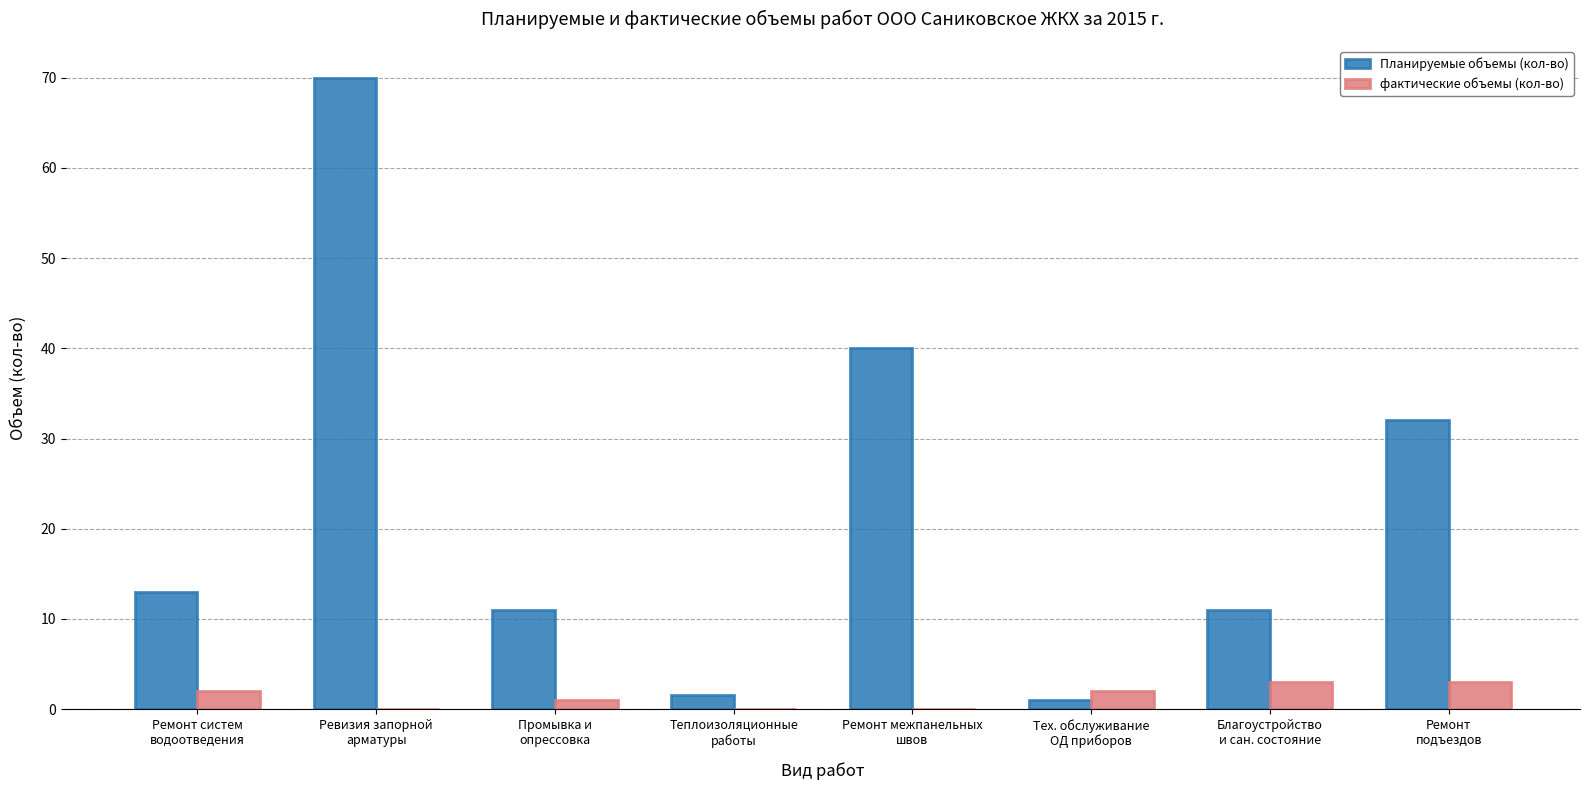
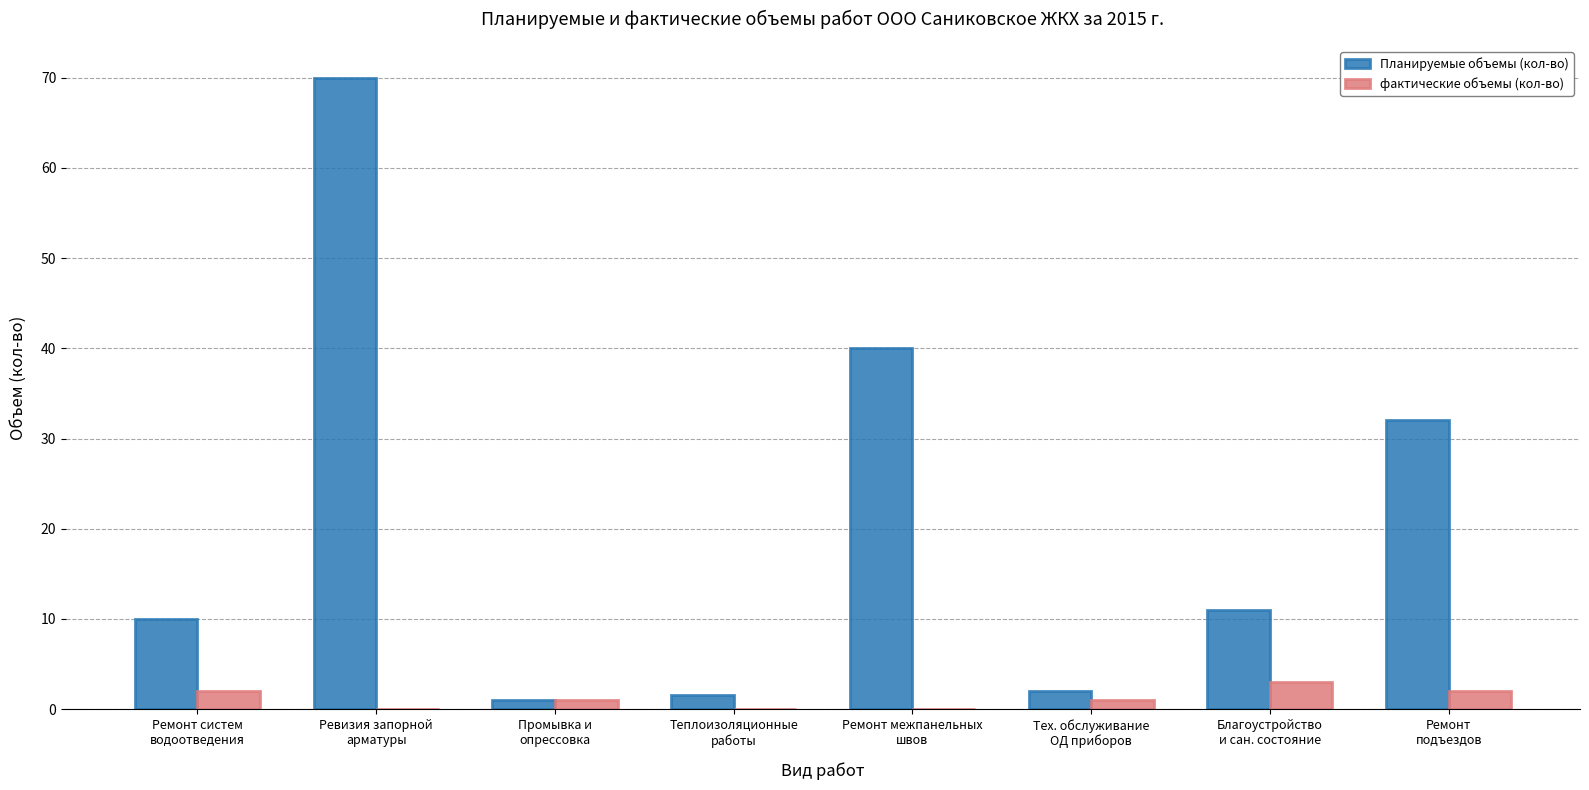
  {
    "Планируемые объемы (кол-во)": {
-     "Ремонт систем водоотведения": 13,
+     "Ремонт систем водоотведения": 10,
      "Ревизия запорной арматуры": 70,
-     "Промывка и опрессовка": 11,
+     "Промывка и опрессовка": 1,
      "Теплоизоляционные работы": 2,
      "Ремонт межпанельных швов": 40,
-     "Тех. обслуживание ОД приборов": 1,
+     "Тех. обслуживание ОД приборов": 2,
      "Благоустройство и сан. состояние": 11,
      "Ремонт подъездов": 32
    },
    "фактические объемы (кол-во)": {
      "Ремонт систем водоотведения": 2,
      "Ревизия запорной арматуры": 0,
      "Промывка и опрессовка": 1,
      "Теплоизоляционные работы": 0,
      "Ремонт межпанельных швов": 0,
-     "Тех. обслуживание ОД приборов": 2,
+     "Тех. обслуживание ОД приборов": 1,
      "Благоустройство и сан. состояние": 3,
-     "Ремонт подъездов": 3
+     "Ремонт подъездов": 2
    }
  }
